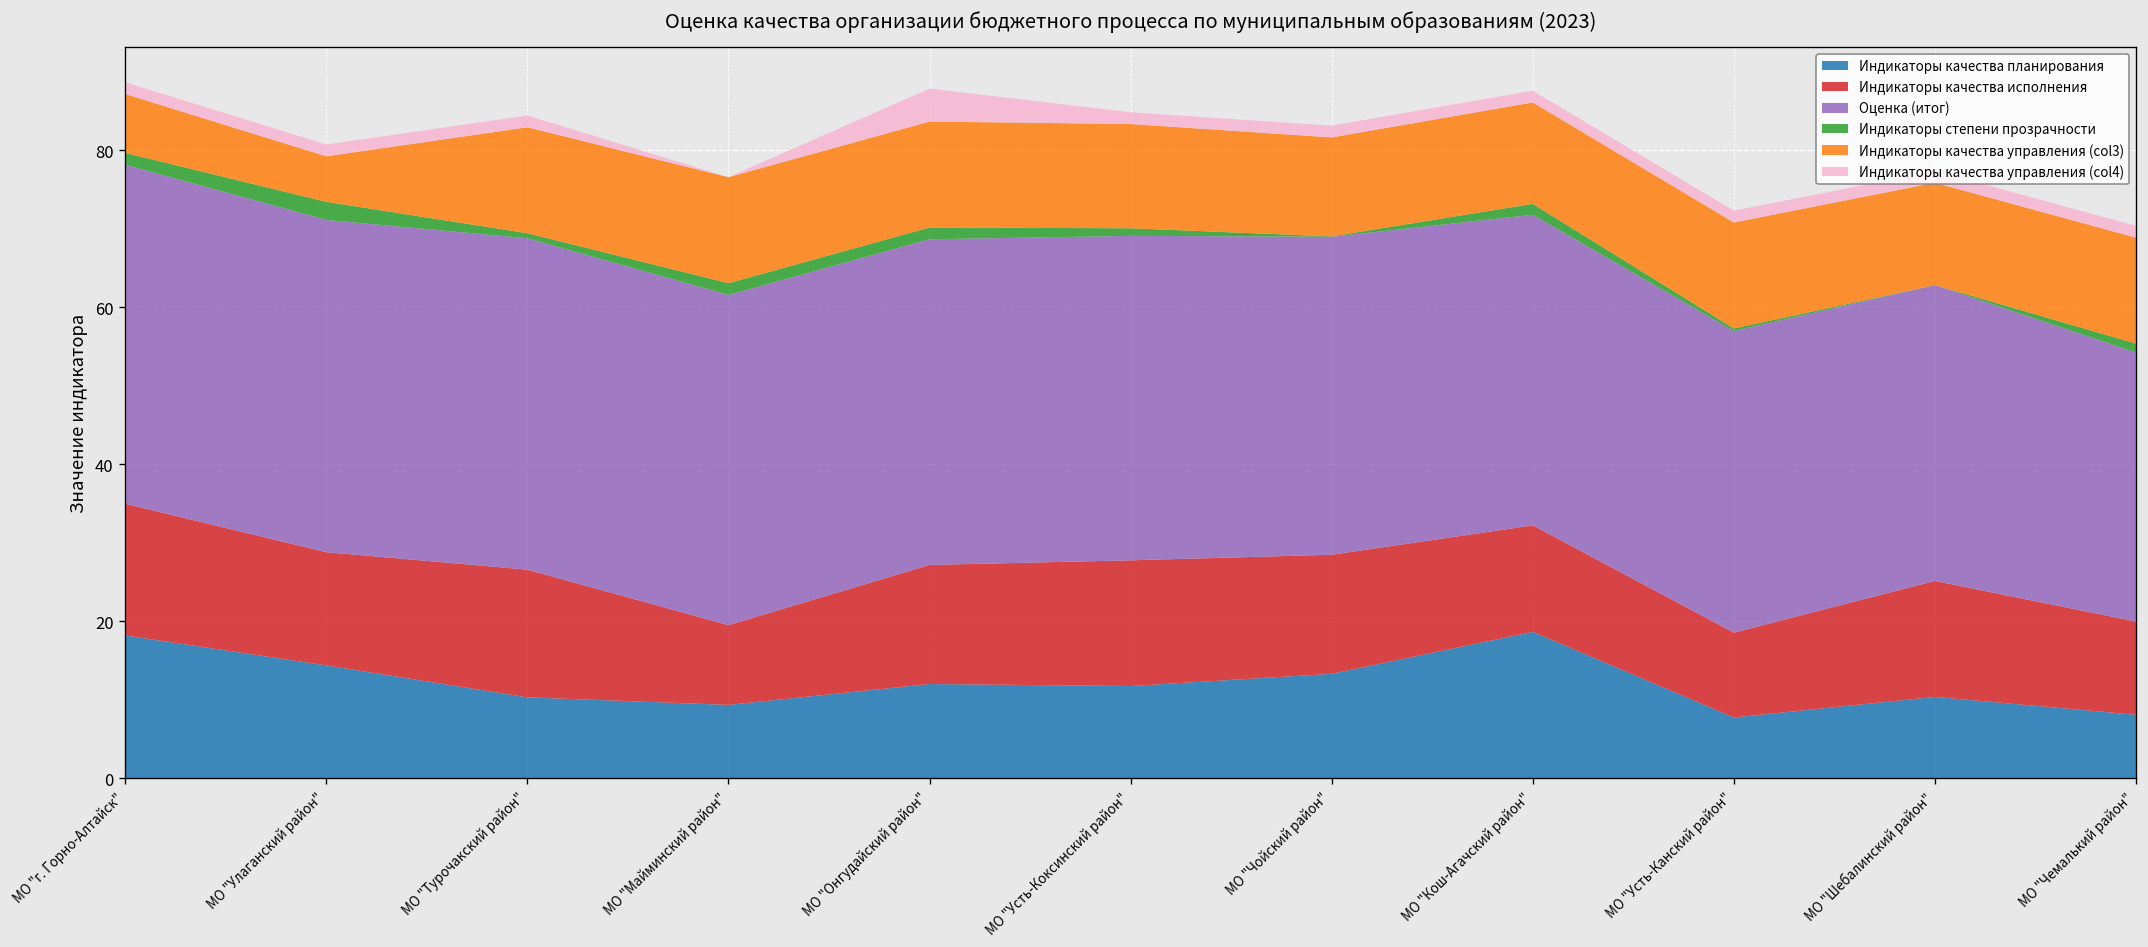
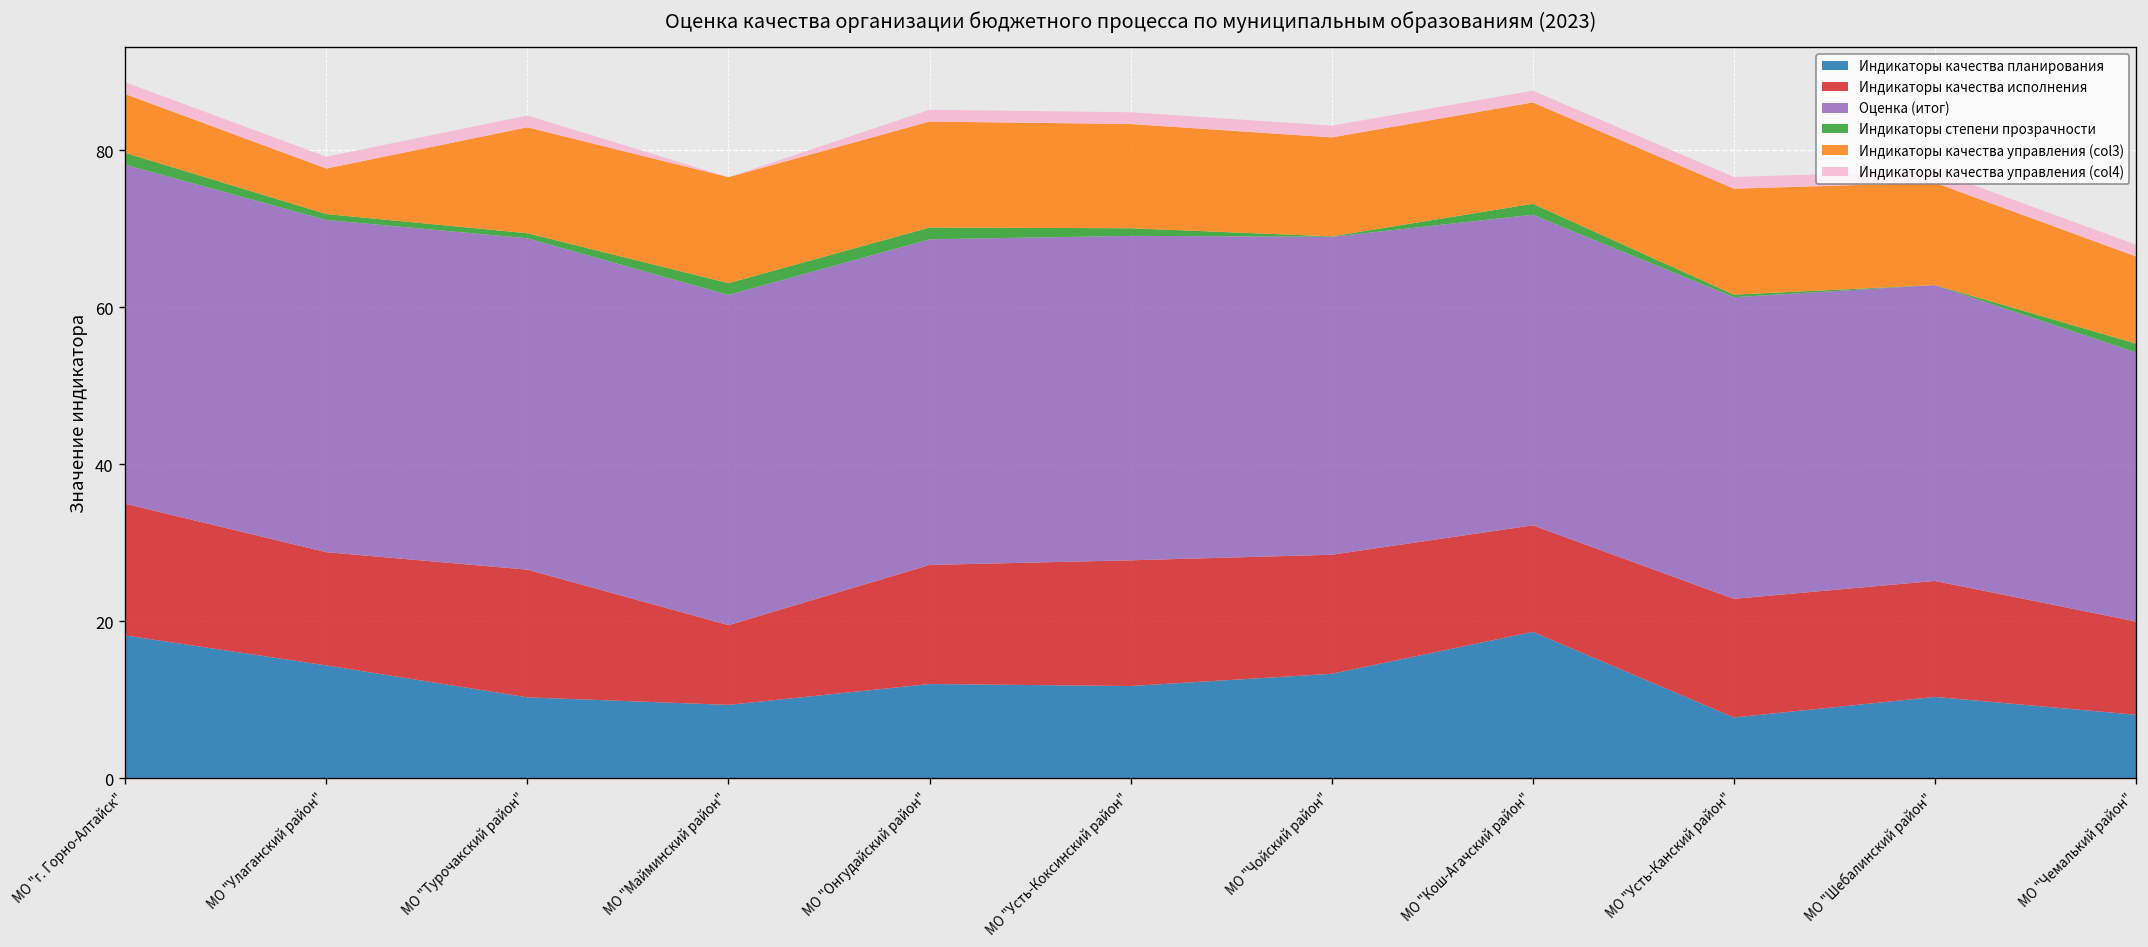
  {
    "Индикаторы качества планирования": {
      "МО \"г. Горно-Алтайск\"": 18,
      "МО \"Улаганский район\"": 14,
      "МО \"Турочакский район\"": 10,
      "МО \"Майминский район\"": 9,
      "МО \"Онгудайский район\"": 12,
      "МО \"Усть-Коксинский район\"": 12,
      "МО \"Чойский район\"": 13,
      "МО \"Кош-Агачский район\"": 19,
      "МО \"Усть-Канский район\"": 8,
      "МО \"Шебалинский район\"": 10,
      "МО \"Чемалький район\"": 8
    },
    "Индикаторы качества исполнения": {
      "МО \"г. Горно-Алтайск\"": 17,
      "МО \"Улаганский район\"": 14,
      "МО \"Турочакский район\"": 16,
      "МО \"Майминский район\"": 10,
      "МО \"Онгудайский район\"": 15,
      "МО \"Усть-Коксинский район\"": 16,
      "МО \"Чойский район\"": 15,
      "МО \"Кош-Агачский район\"": 14,
-     "МО \"Усть-Канский район\"": 11,
+     "МО \"Усть-Канский район\"": 15,
      "МО \"Шебалинский район\"": 15,
      "МО \"Чемалький район\"": 12
    },
    "Оценка (итог)": {
      "МО \"г. Горно-Алтайск\"": 43,
      "МО \"Улаганский район\"": 42,
      "МО \"Турочакский район\"": 42,
      "МО \"Майминский район\"": 42,
      "МО \"Онгудайский район\"": 41,
      "МО \"Усть-Коксинский район\"": 41,
      "МО \"Кош-Агачский район\"": 40,
      "МО \"Чемалький район\"": 34
    },
    "Индикаторы степени прозрачности": {
      "МО \"г. Горно-Алтайск\"": 2,
-     "МО \"Улаганский район\"": 2,
+     "МО \"Улаганский район\"": 1,
      "МО \"Турочакский район\"": 1,
      "МО \"Майминский район\"": 2,
      "МО \"Онгудайский район\"": 2,
      "МО \"Усть-Коксинский район\"": 1,
      "МО \"Кош-Агачский район\"": 1,
      "МО \"Чемалький район\"": 1
    },
    "Индикаторы качества управления (col3)": {
      "МО \"г. Горно-Алтайск\"": 8,
      "МО \"Улаганский район\"": 6,
      "МО \"Турочакский район\"": 14,
      "МО \"Онгудайский район\"": 14,
      "МО \"Усть-Коксинский район\"": 13,
      "МО \"Чойский район\"": 13,
      "МО \"Кош-Агачский район\"": 13,
      "МО \"Усть-Канский район\"": 13,
      "МО \"Шебалинский район\"": 13,
-     "МО \"Чемалький район\"": 14
+     "МО \"Чемалький район\"": 11
    },
    "Индикаторы качества управления (col4)": {
      "МО \"г. Горно-Алтайск\"": 2,
      "МО \"Улаганский район\"": 2,
      "МО \"Турочакский район\"": 2,
-     "МО \"Онгудайский район\"": 4,
+     "МО \"Онгудайский район\"": 2,
      "МО \"Усть-Коксинский район\"": 2,
      "МО \"Чойский район\"": 2,
      "МО \"Кош-Агачский район\"": 2,
      "МО \"Усть-Канский район\"": 2,
      "МО \"Чемалький район\"": 2
    }
  }
